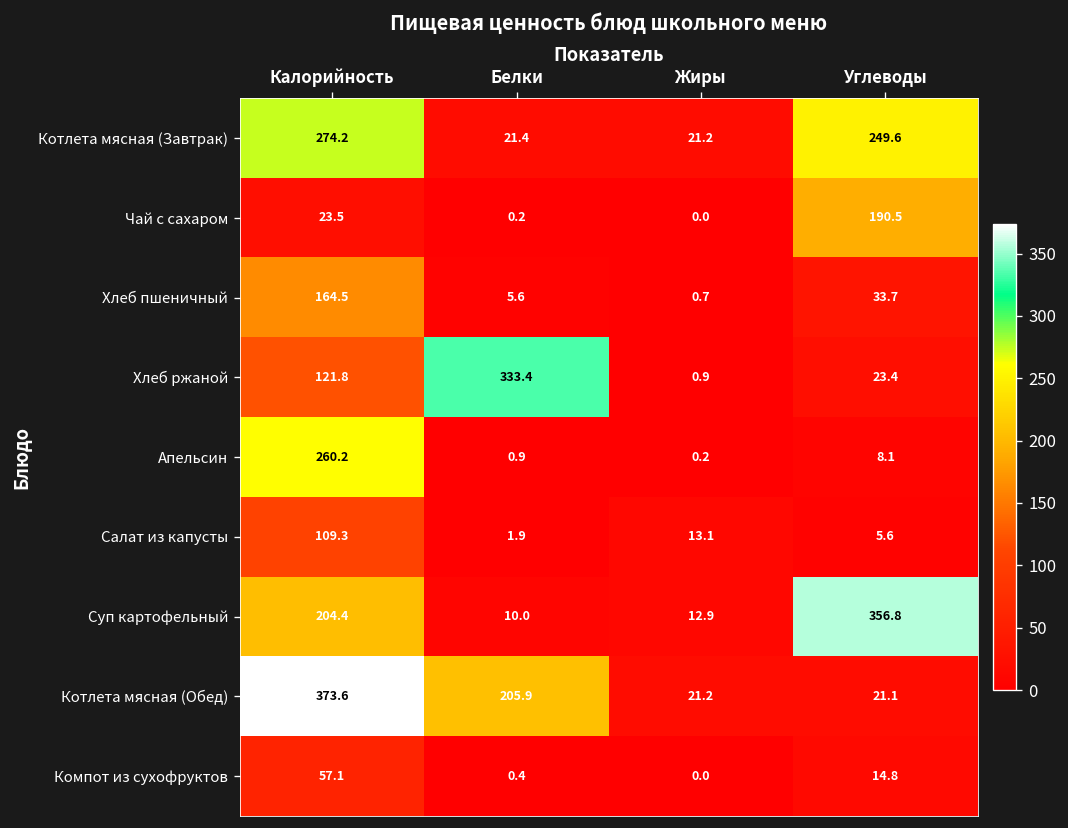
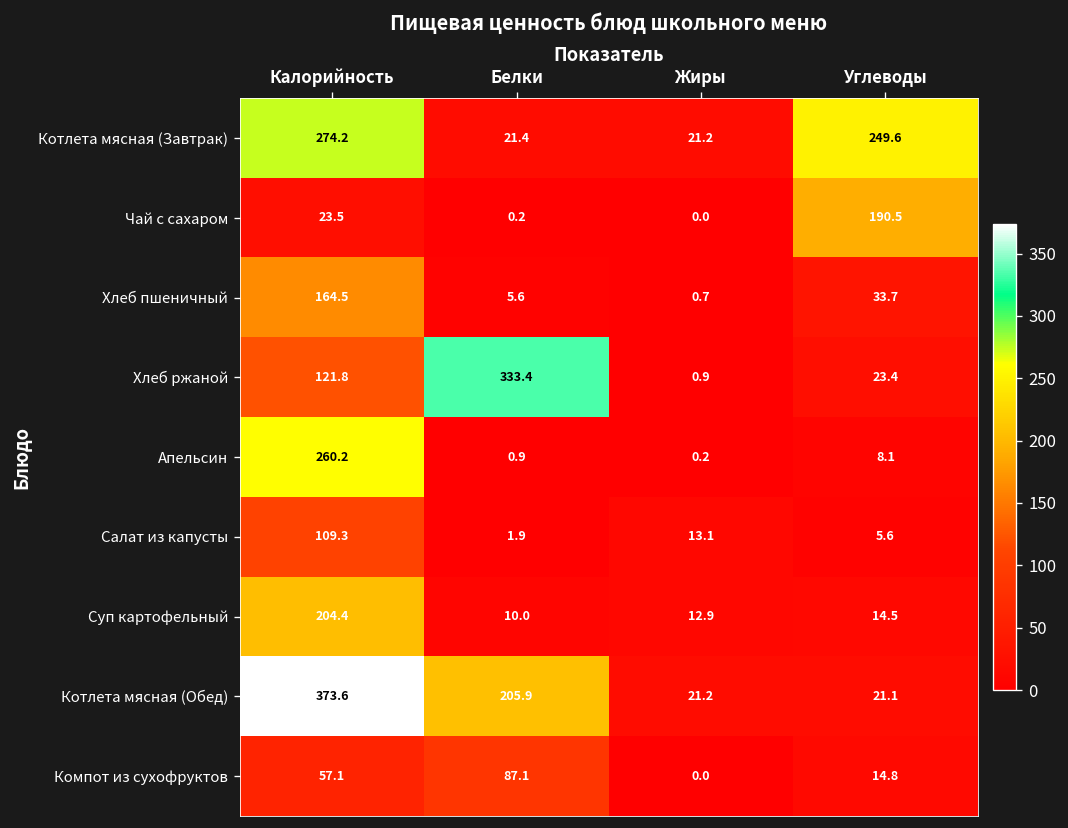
  {
    "Котлета мясная (Завтрак)": {
      "Калорийность": 274.2,
      "Белки": 21.4,
      "Жиры": 21.2,
      "Углеводы": 249.6
    },
    "Чай с сахаром": {
      "Калорийность": 23.5,
      "Белки": 0.2,
      "Жиры": 0.0,
      "Углеводы": 190.5
    },
    "Хлеб пшеничный": {
      "Калорийность": 164.5,
      "Белки": 5.6,
      "Жиры": 0.7,
      "Углеводы": 33.7
    },
    "Хлеб ржаной": {
      "Калорийность": 121.8,
      "Белки": 333.4,
      "Жиры": 0.9,
      "Углеводы": 23.4
    },
    "Апельсин": {
      "Калорийность": 260.2,
      "Белки": 0.9,
      "Жиры": 0.2,
      "Углеводы": 8.1
    },
    "Салат из капусты": {
      "Калорийность": 109.3,
      "Белки": 1.9,
      "Жиры": 13.1,
      "Углеводы": 5.6
    },
    "Суп картофельный": {
      "Калорийность": 204.4,
      "Белки": 10.0,
      "Жиры": 12.9,
-     "Углеводы": 356.8
+     "Углеводы": 14.5
    },
    "Котлета мясная (Обед)": {
      "Калорийность": 373.6,
      "Белки": 205.9,
      "Жиры": 21.2,
      "Углеводы": 21.1
    },
    "Компот из сухофруктов": {
      "Калорийность": 57.1,
-     "Белки": 0.4,
+     "Белки": 87.1,
      "Жиры": 0.0,
      "Углеводы": 14.8
    }
  }
